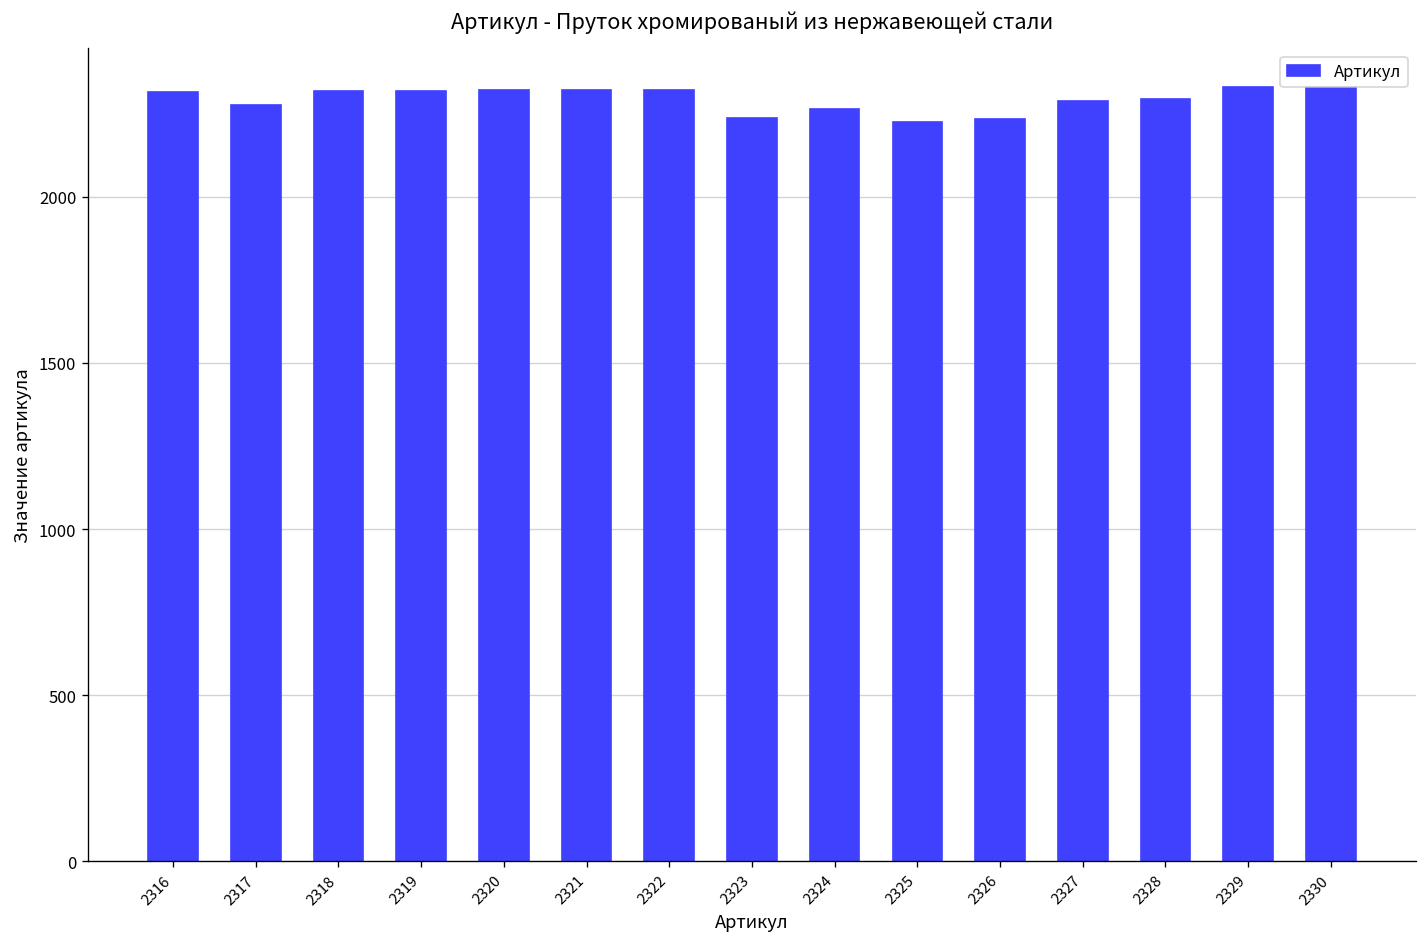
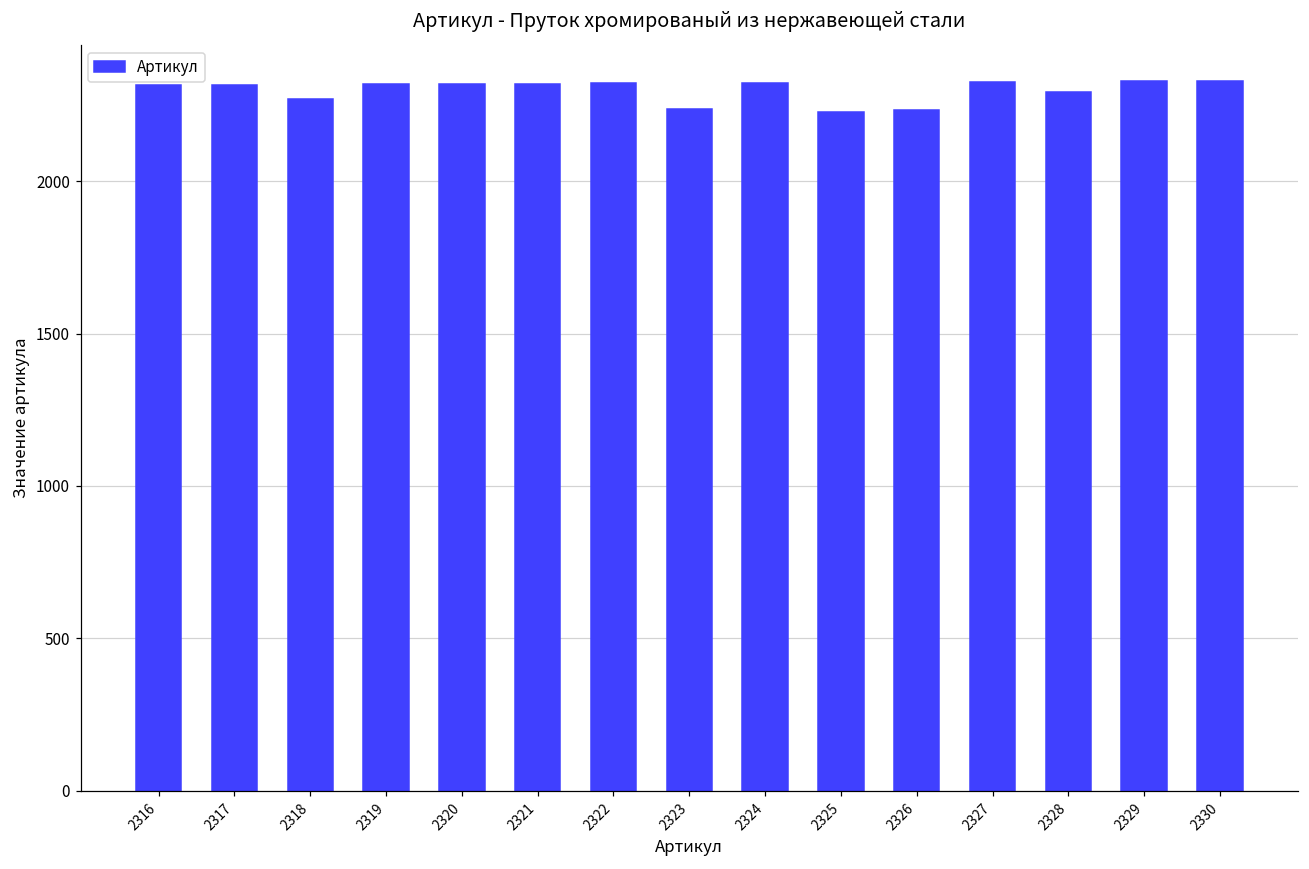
  {
    "2316": 2320,
-   "2317": 2280,
-   "2318": 2320,
+   "2317": 2320,
+   "2318": 2270,
    "2319": 2320,
    "2320": 2320,
    "2321": 2320,
    "2322": 2320,
    "2323": 2240,
-   "2324": 2270,
+   "2324": 2320,
    "2325": 2230,
    "2326": 2240,
-   "2327": 2290,
+   "2327": 2330,
    "2328": 2290,
    "2329": 2330,
    "2330": 2330
  }
